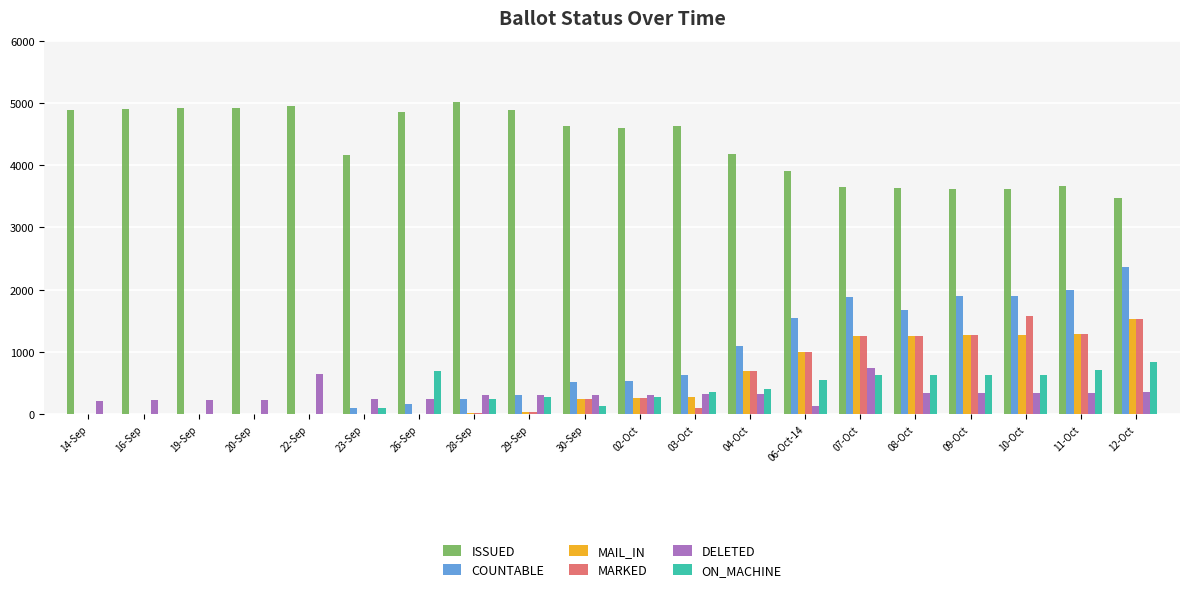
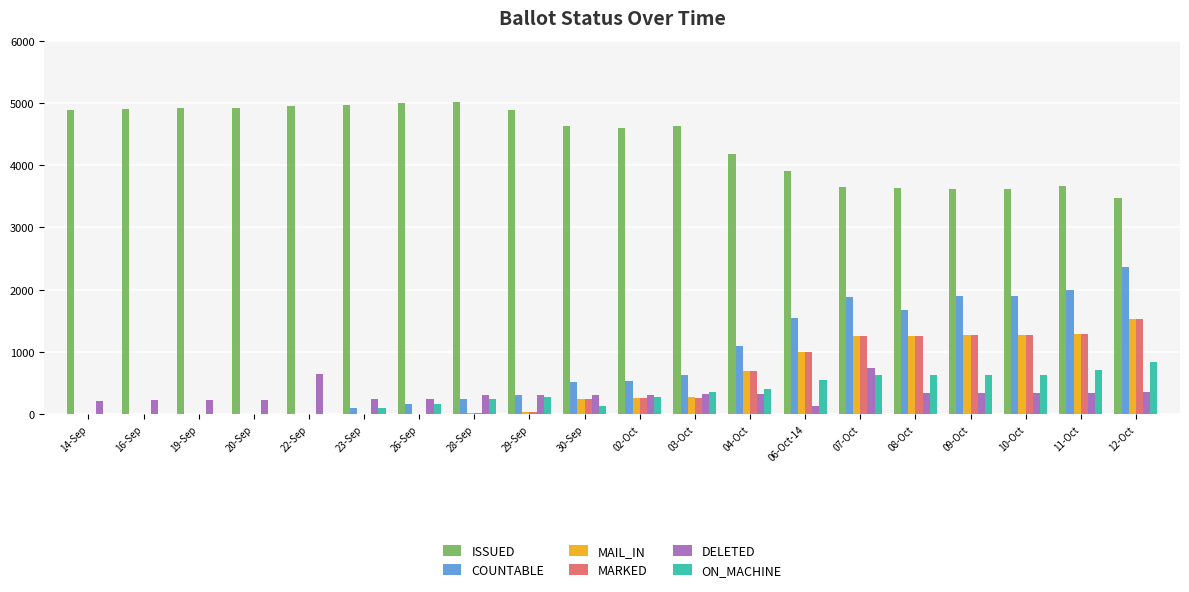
  {
    "ISSUED": {
      "14-Sep": 4900,
      "16-Sep": 4900,
      "19-Sep": 4900,
      "20-Sep": 4900,
      "22-Sep": 4900,
-     "23-Sep": 4200,
-     "26-Sep": 4900,
+     "23-Sep": 5000,
+     "26-Sep": 5000,
      "28-Sep": 5000,
      "29-Sep": 4900,
      "30-Sep": 4600,
      "02-Oct": 4600,
      "03-Oct": 4600,
      "04-Oct": 4200,
      "06-Oct-14": 3900,
      "07-Oct": 3600,
      "08-Oct": 3600,
      "09-Oct": 3600,
      "10-Oct": 3600,
      "11-Oct": 3700,
      "12-Oct": 3500
    },
    "COUNTABLE": {
      "14-Sep": 0,
      "16-Sep": 0,
      "19-Sep": 0,
      "20-Sep": 0,
      "22-Sep": 0,
      "23-Sep": 100,
      "26-Sep": 200,
      "28-Sep": 200,
      "29-Sep": 300,
      "30-Sep": 500,
      "02-Oct": 500,
      "03-Oct": 600,
      "04-Oct": 1100,
      "06-Oct-14": 1500,
      "07-Oct": 1900,
      "08-Oct": 1700,
      "09-Oct": 1900,
      "10-Oct": 1900,
      "11-Oct": 2000,
      "12-Oct": 2400
    },
    "MAIL_IN": {
      "14-Sep": 0,
      "16-Sep": 0,
      "19-Sep": 0,
      "20-Sep": 0,
      "22-Sep": 0,
      "23-Sep": 0,
      "26-Sep": 0,
      "30-Sep": 200,
      "02-Oct": 300,
      "03-Oct": 300,
      "04-Oct": 700,
      "06-Oct-14": 1000,
      "07-Oct": 1200,
      "08-Oct": 1300,
      "09-Oct": 1300,
      "10-Oct": 1300,
      "11-Oct": 1300,
      "12-Oct": 1500
    },
    "MARKED": {
      "14-Sep": 0,
      "16-Sep": 0,
      "19-Sep": 0,
      "20-Sep": 0,
      "22-Sep": 0,
      "23-Sep": 0,
      "26-Sep": 0,
      "30-Sep": 200,
      "02-Oct": 300,
-     "03-Oct": 100,
+     "03-Oct": 300,
      "04-Oct": 700,
      "06-Oct-14": 1000,
      "07-Oct": 1200,
      "08-Oct": 1300,
      "09-Oct": 1300,
-     "10-Oct": 1600,
+     "10-Oct": 1300,
      "11-Oct": 1300,
      "12-Oct": 1500
    },
    "DELETED": {
      "14-Sep": 200,
      "16-Sep": 200,
      "19-Sep": 200,
      "20-Sep": 200,
      "22-Sep": 600,
      "23-Sep": 200,
      "26-Sep": 200,
      "28-Sep": 300,
      "29-Sep": 300,
      "30-Sep": 300,
      "02-Oct": 300,
      "03-Oct": 300,
      "04-Oct": 300,
      "06-Oct-14": 100,
      "07-Oct": 700,
      "08-Oct": 300,
      "09-Oct": 300,
      "10-Oct": 300,
      "11-Oct": 300,
      "12-Oct": 400
    },
    "ON_MACHINE": {
      "14-Sep": 0,
      "16-Sep": 0,
      "19-Sep": 0,
      "20-Sep": 0,
      "22-Sep": 0,
      "23-Sep": 100,
-     "26-Sep": 700,
+     "26-Sep": 200,
      "28-Sep": 200,
      "29-Sep": 300,
      "30-Sep": 100,
      "02-Oct": 300,
      "03-Oct": 300,
      "04-Oct": 400,
      "06-Oct-14": 500,
      "07-Oct": 600,
      "08-Oct": 600,
      "09-Oct": 600,
      "10-Oct": 600,
      "11-Oct": 700,
      "12-Oct": 800
    }
  }
